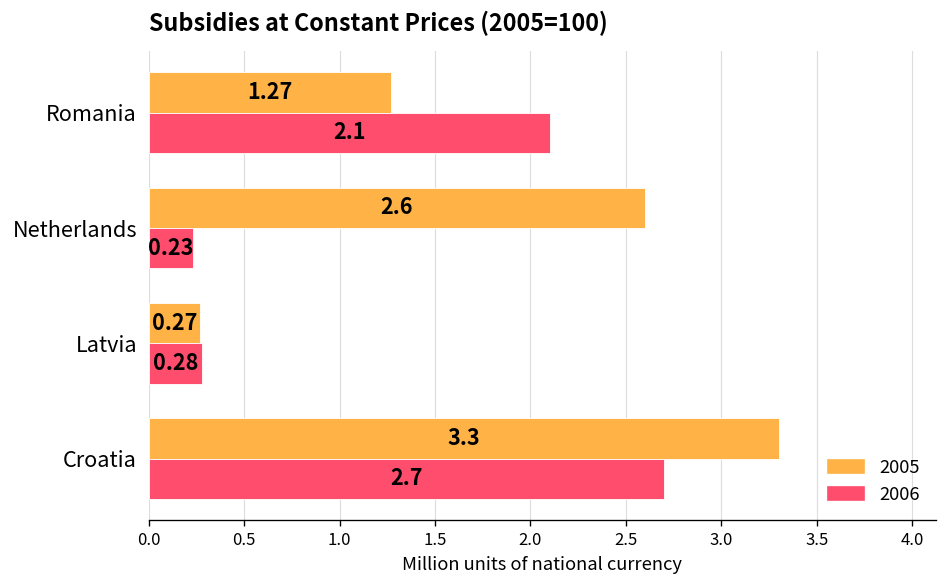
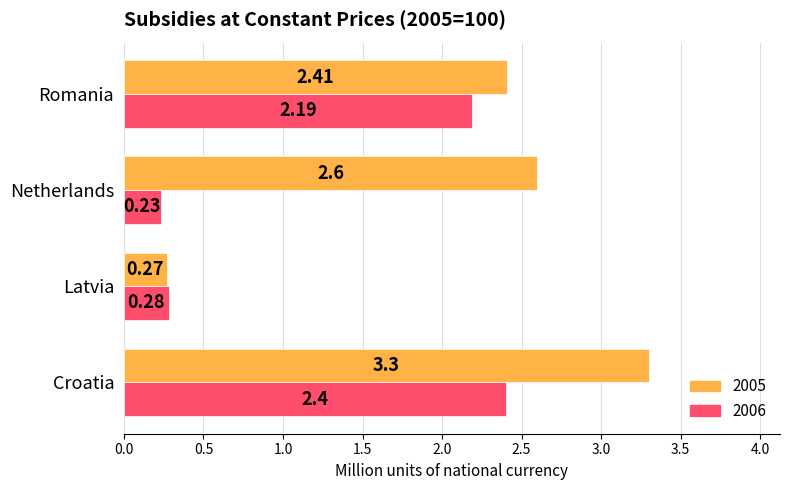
  {
    "2005": {
-     "Romania": 1.27,
+     "Romania": 2.41,
      "Netherlands": 2.6,
      "Latvia": 0.27,
      "Croatia": 3.3
    },
    "2006": {
-     "Romania": 2.1,
+     "Romania": 2.19,
      "Netherlands": 0.23,
      "Latvia": 0.28,
-     "Croatia": 2.7
+     "Croatia": 2.4
    }
  }
